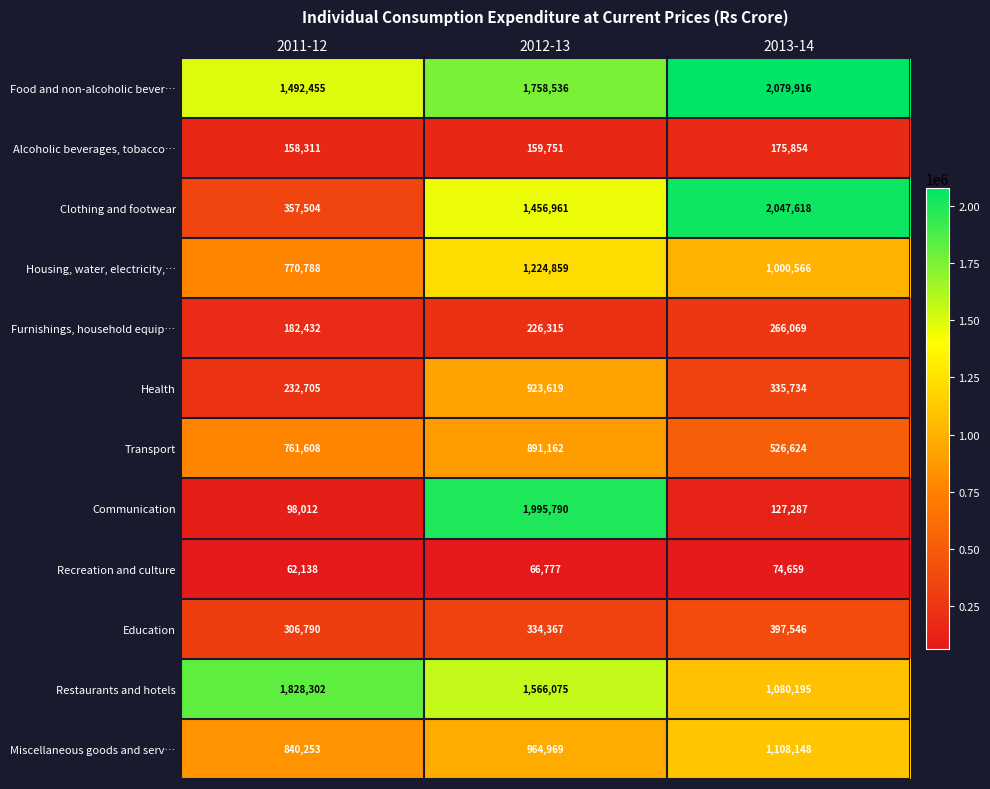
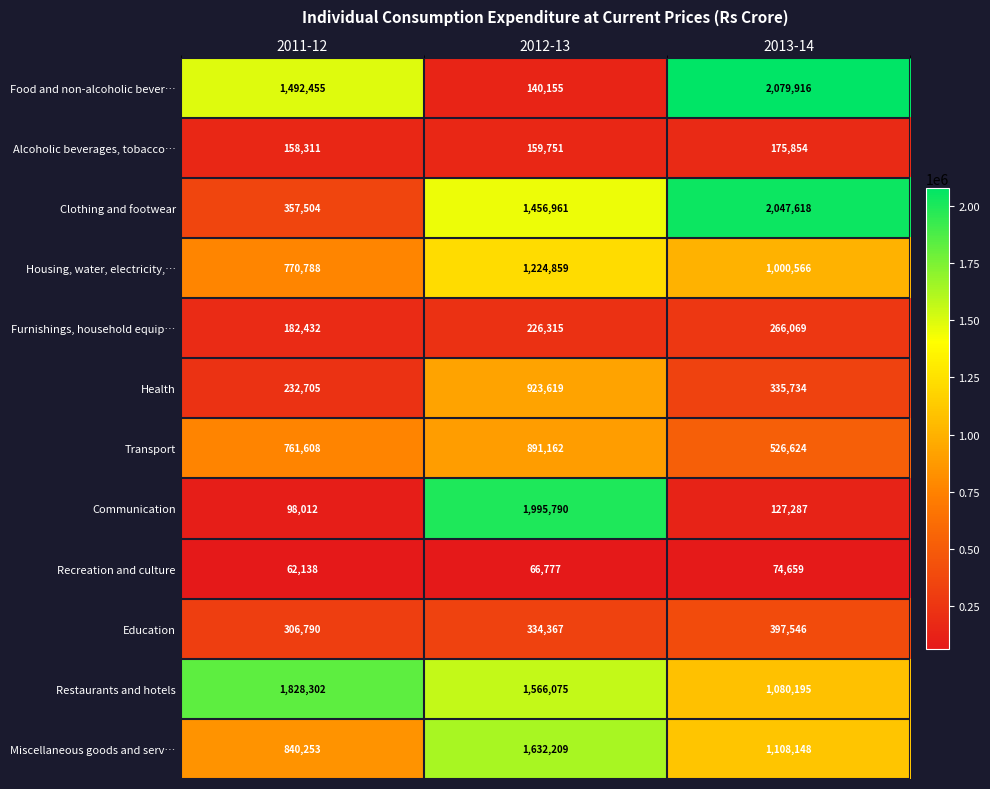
  {
    "Food and non-alcoholic bever…": {
      "2011-12": "1,492,455",
-     "2012-13": "1,758,536",
+     "2012-13": "140,155",
      "2013-14": "2,079,916"
    },
    "Alcoholic beverages, tobacco…": {
      "2011-12": "158,311",
      "2012-13": "159,751",
      "2013-14": "175,854"
    },
    "Clothing and footwear": {
      "2011-12": "357,504",
      "2012-13": "1,456,961",
      "2013-14": "2,047,618"
    },
    "Housing, water, electricity,…": {
      "2011-12": "770,788",
      "2012-13": "1,224,859",
      "2013-14": "1,000,566"
    },
    "Furnishings, household equip…": {
      "2011-12": "182,432",
      "2012-13": "226,315",
      "2013-14": "266,069"
    },
    "Health": {
      "2011-12": "232,705",
      "2012-13": "923,619",
      "2013-14": "335,734"
    },
    "Transport": {
      "2011-12": "761,608",
      "2012-13": "891,162",
      "2013-14": "526,624"
    },
    "Communication": {
      "2011-12": "98,012",
      "2012-13": "1,995,790",
      "2013-14": "127,287"
    },
    "Recreation and culture": {
      "2011-12": "62,138",
      "2012-13": "66,777",
      "2013-14": "74,659"
    },
    "Education": {
      "2011-12": "306,790",
      "2012-13": "334,367",
      "2013-14": "397,546"
    },
    "Restaurants and hotels": {
      "2011-12": "1,828,302",
      "2012-13": "1,566,075",
      "2013-14": "1,080,195"
    },
    "Miscellaneous goods and serv…": {
      "2011-12": "840,253",
-     "2012-13": "964,969",
+     "2012-13": "1,632,209",
      "2013-14": "1,108,148"
    }
  }
